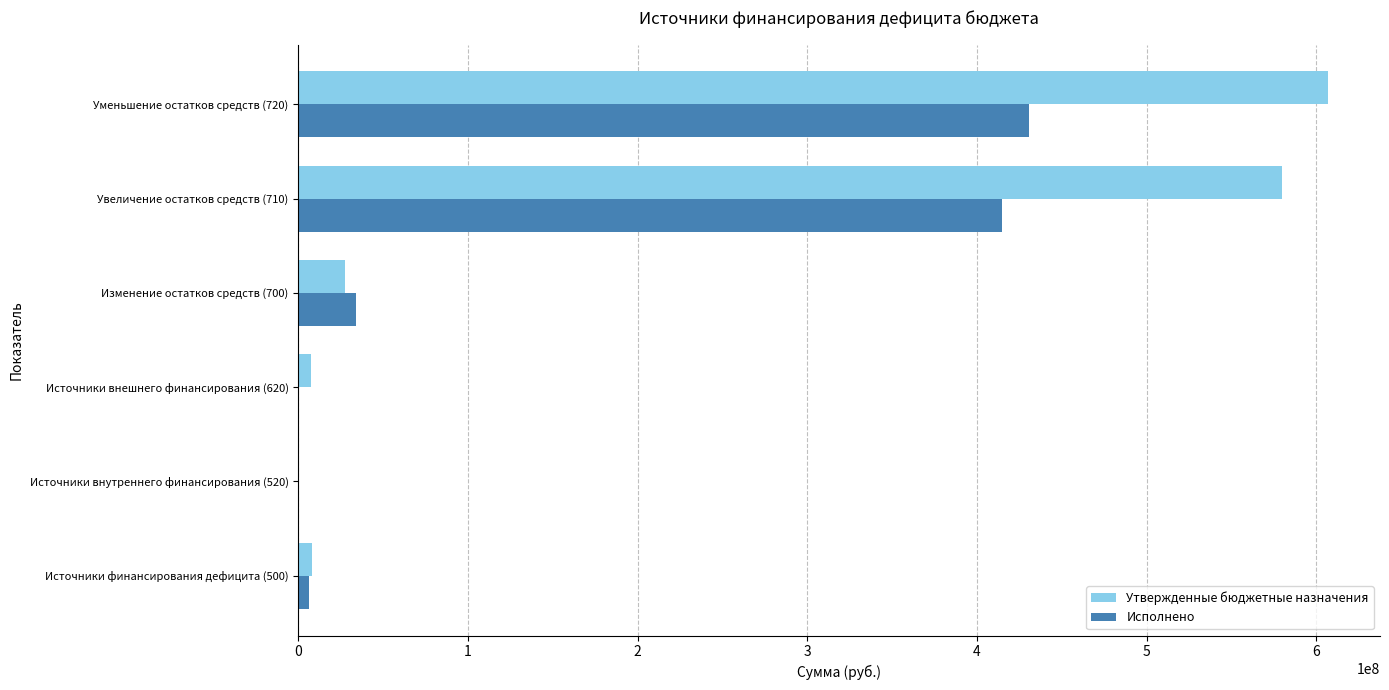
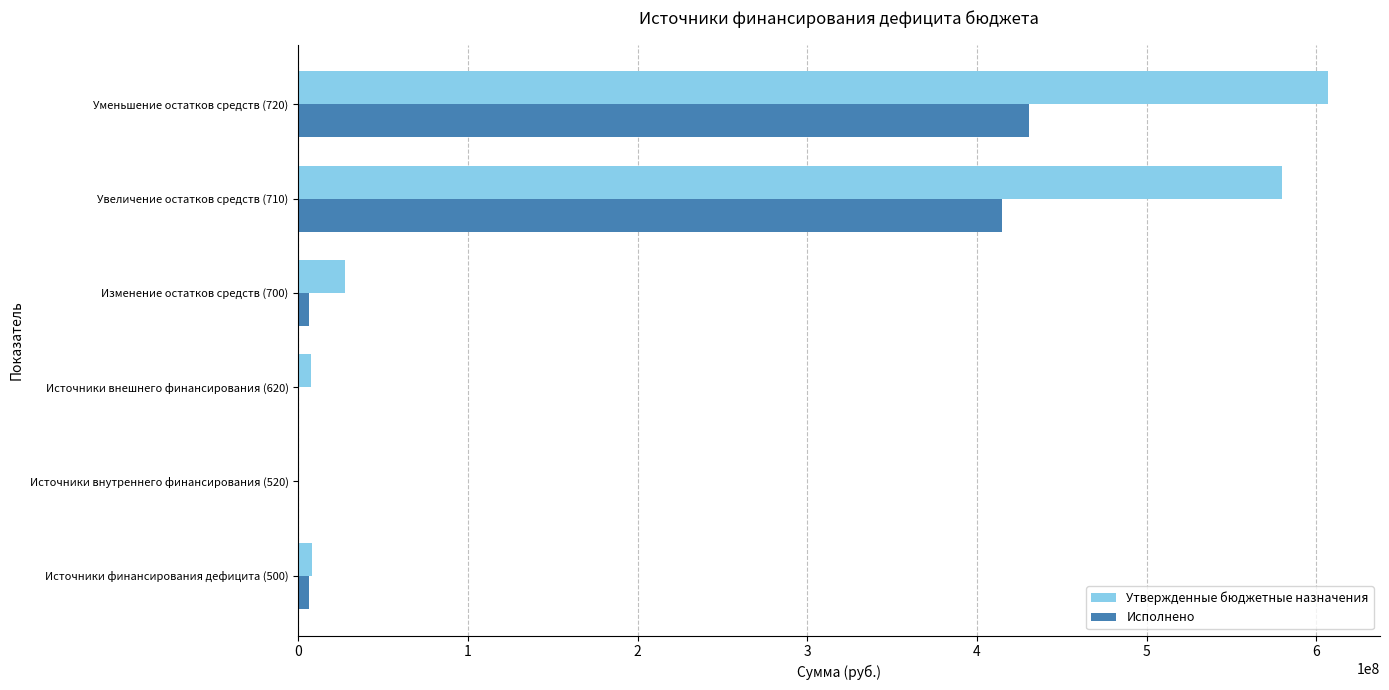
  {
    "Утвержденные бюджетные назначения": {
      "Уменьшение остатков средств (720)": 607000000,
      "Увеличение остатков средств (710)": 580000000,
      "Изменение остатков средств (700)": 27000000,
      "Источники внешнего финансирования (620)": 8000000,
      "Источники внутреннего финансирования (520)": 0,
      "Источники финансирования дефицита (500)": 8000000
    },
    "Исполнено": {
      "Уменьшение остатков средств (720)": 431000000,
      "Увеличение остатков средств (710)": 415000000,
-     "Изменение остатков средств (700)": 34000000,
+     "Изменение остатков средств (700)": 7000000,
      "Источники внешнего финансирования (620)": 0,
      "Источники внутреннего финансирования (520)": 0,
      "Источники финансирования дефицита (500)": 7000000
    }
  }
